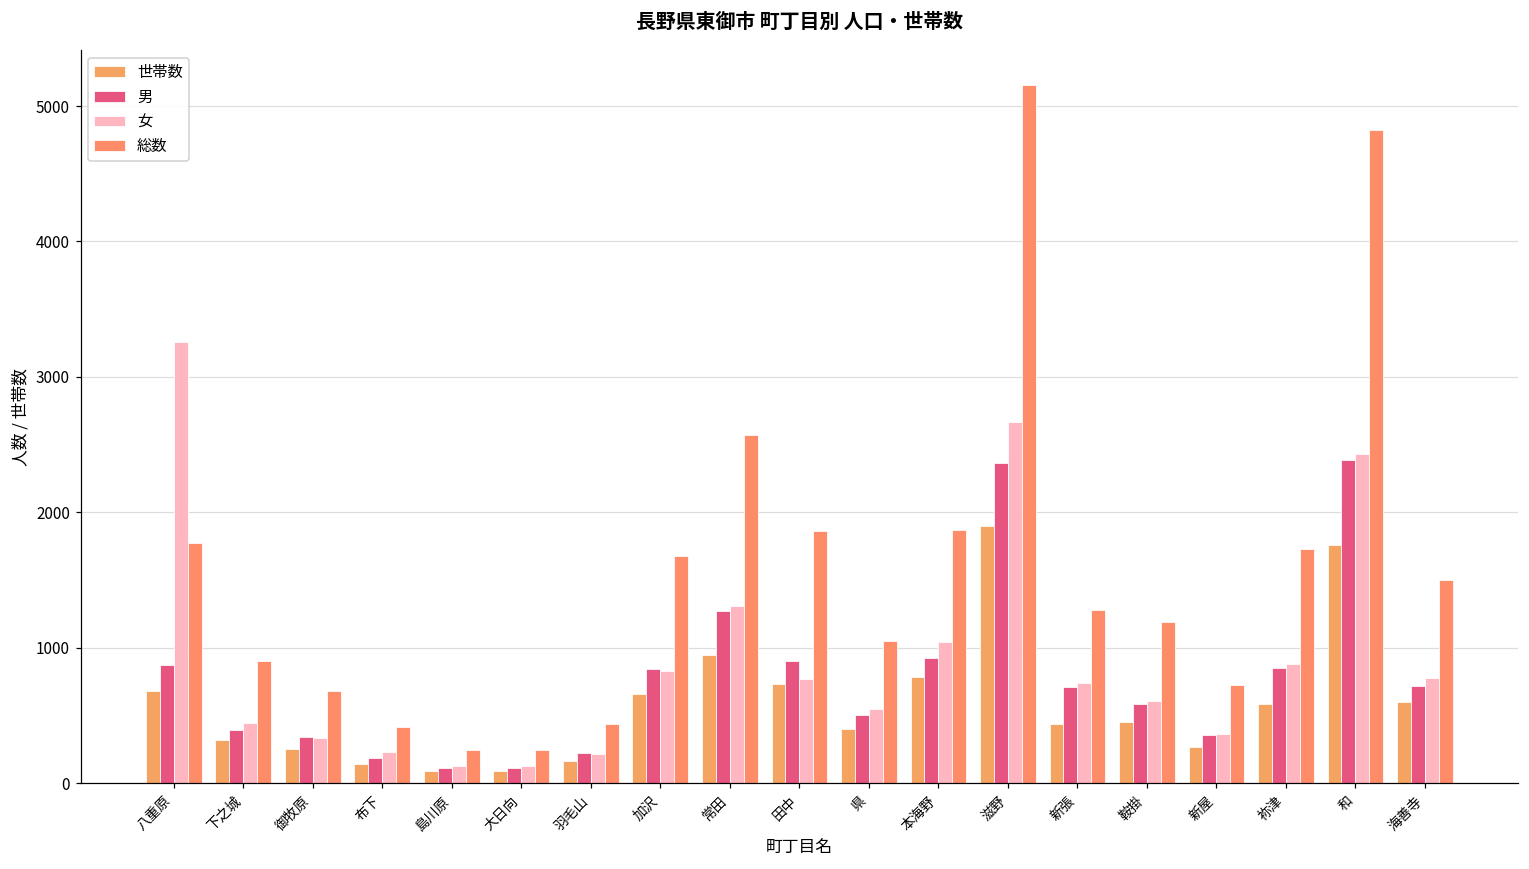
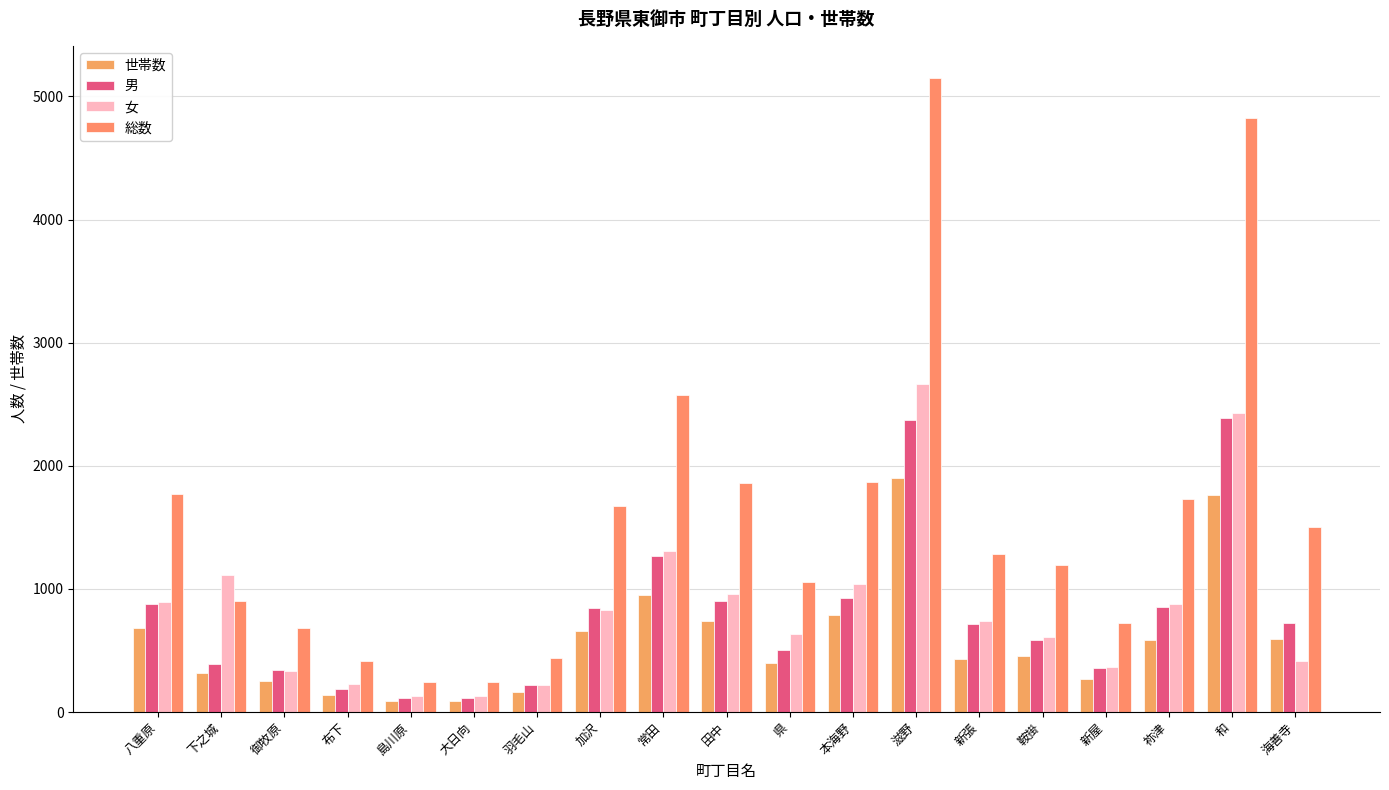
  {
    "男": {
      "八重原": 870,
      "下之城": 390,
      "御牧原": 340,
      "布下": 180,
      "島川原": 120,
      "大日向": 120,
      "羽毛山": 220,
      "加沢": 850,
      "常田": 1270,
      "田中": 900,
      "県": 500,
      "本海野": 920,
      "滋野": 2370,
      "新張": 710,
      "鞍掛": 580,
      "新屋": 360,
      "祢津": 850,
      "和": 2390,
      "海善寺": 720
    },
    "女": {
-     "八重原": 3260,
-     "下之城": 440,
+     "八重原": 900,
+     "下之城": 1110,
      "御牧原": 340,
      "布下": 230,
      "島川原": 130,
      "大日向": 130,
      "羽毛山": 220,
      "加沢": 830,
      "常田": 1310,
-     "田中": 770,
-     "県": 550,
+     "田中": 960,
+     "県": 640,
      "本海野": 1040,
      "滋野": 2670,
      "新張": 740,
      "鞍掛": 610,
      "新屋": 360,
      "祢津": 880,
      "和": 2430,
-     "海善寺": 780
+     "海善寺": 420
    }
  }
